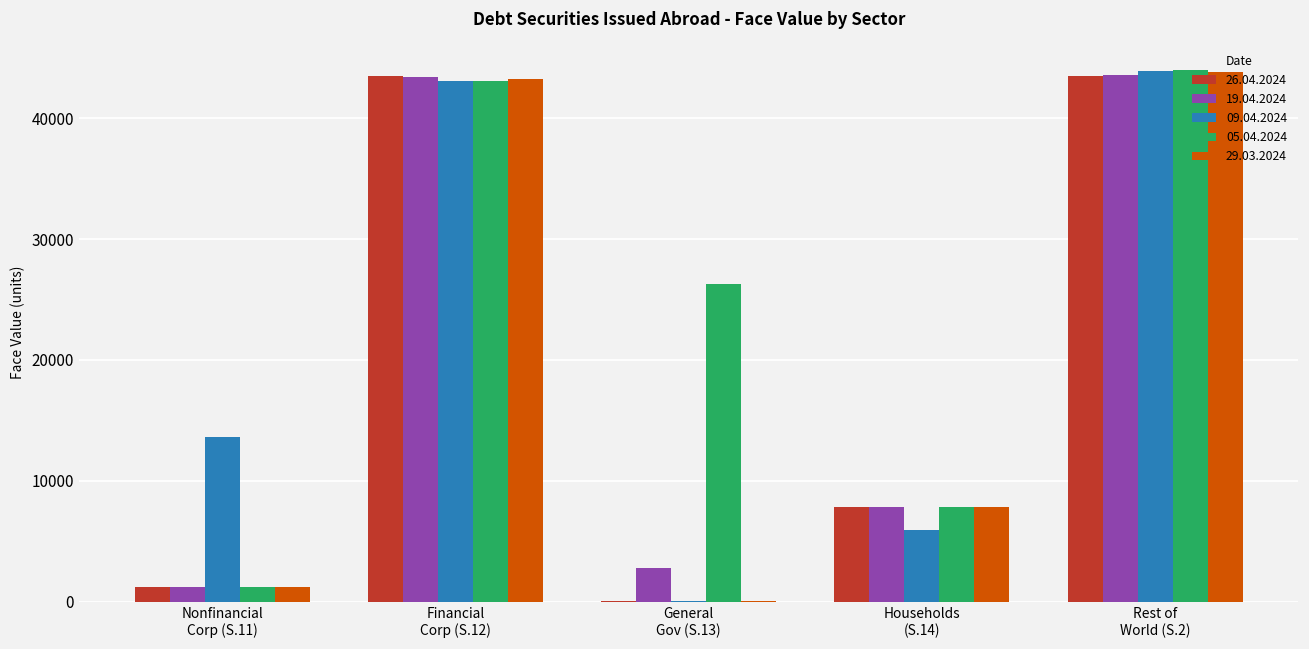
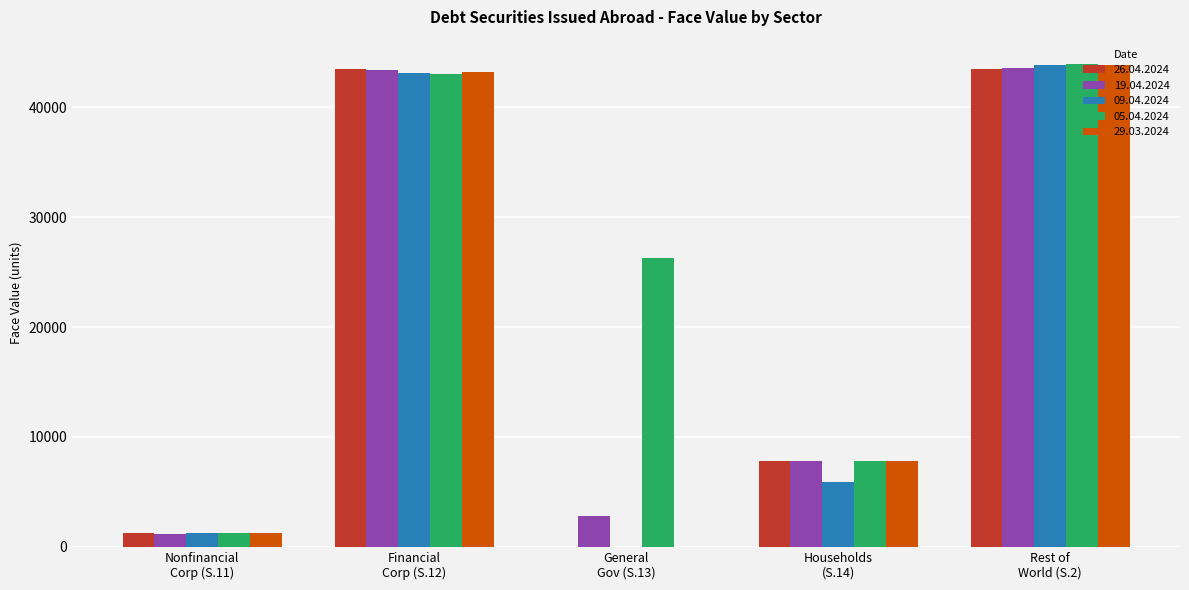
  {
    "19.04.2024": {
      "Nonfinancial Corp (S.11)": 1200,
      "Financial Corp (S.12)": 43400,
      "General Gov (S.13)": 2800,
      "Households (S.14)": 7800,
      "Rest of World (S.2)": 43500
    },
    "09.04.2024": {
-     "Nonfinancial Corp (S.11)": 13600,
+     "Nonfinancial Corp (S.11)": 1200,
      "Financial Corp (S.12)": 43100,
      "Households (S.14)": 5900,
      "Rest of World (S.2)": 43900
    },
    "05.04.2024": {
      "Nonfinancial Corp (S.11)": 1200,
      "Financial Corp (S.12)": 43100,
      "General Gov (S.13)": 26300,
      "Households (S.14)": 7800,
      "Rest of World (S.2)": 44000
    }
  }
